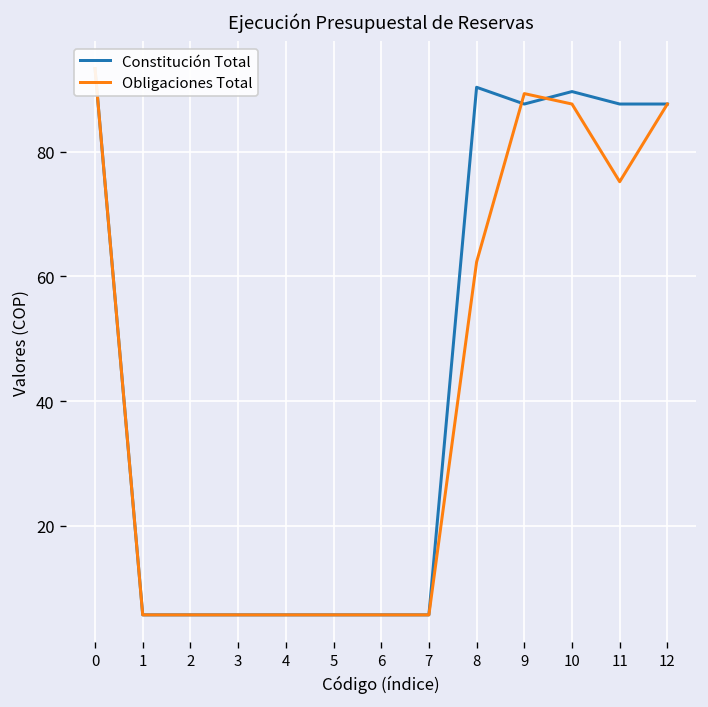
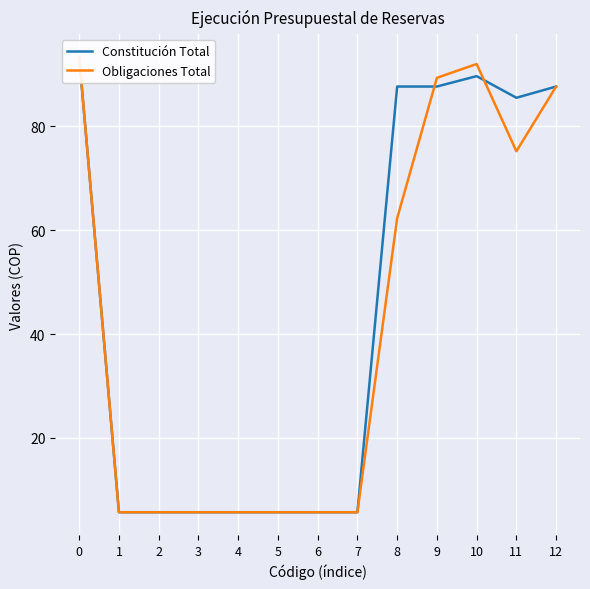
  {
    "Constitución Total": {
-     "8": 90,
+     "8": 88,
      "9": 88,
      "10": 90,
-     "11": 88
+     "11": 85
    },
    "Obligaciones Total": {
      "8": 62,
      "9": 89,
-     "10": 88,
+     "10": 92,
      "11": 75
    }
  }
